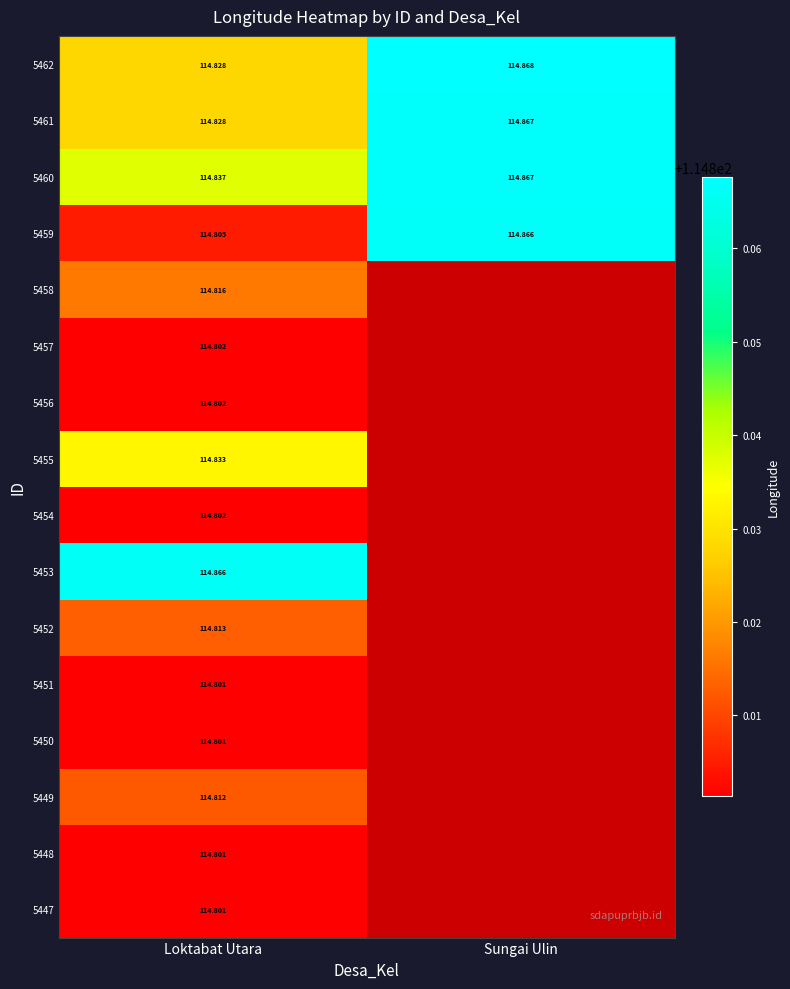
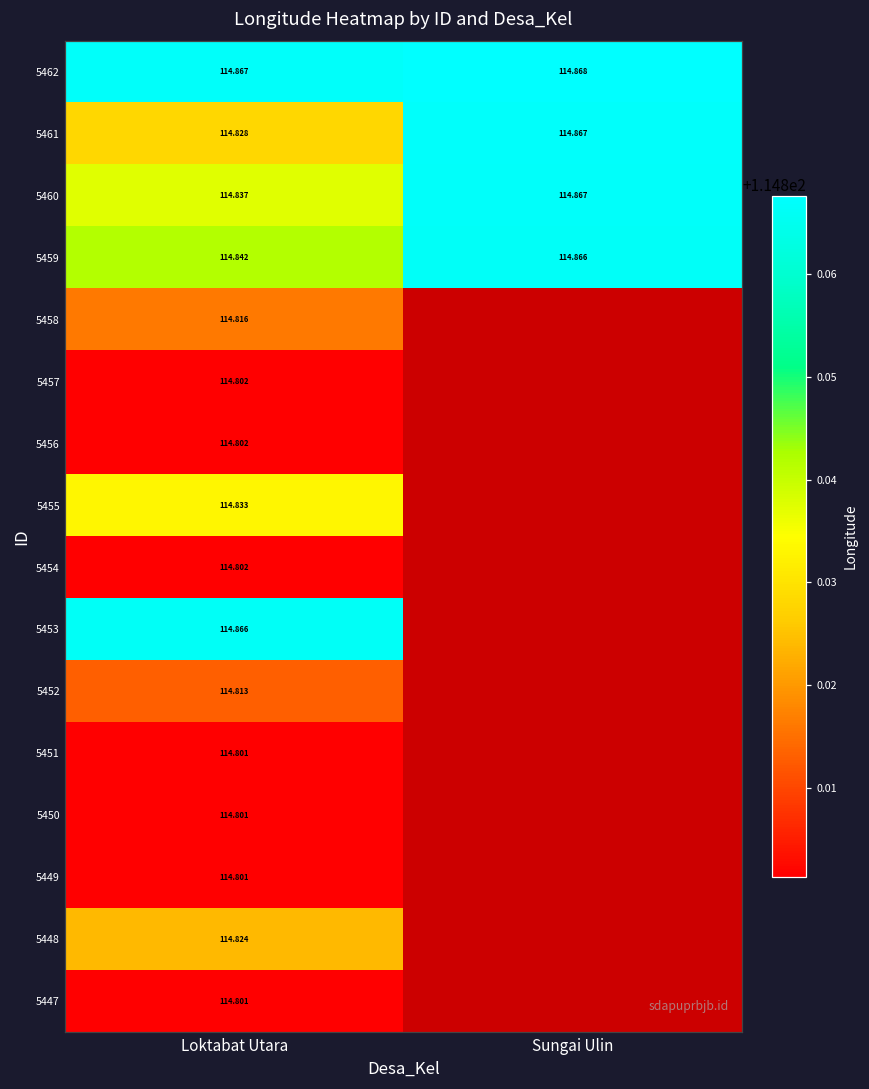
  {
    "5462": {
-     "Loktabat Utara": 114.828,
+     "Loktabat Utara": 114.867,
      "Sungai Ulin": 114.868
    },
    "5461": {
      "Loktabat Utara": 114.828,
      "Sungai Ulin": 114.867
    },
    "5460": {
      "Loktabat Utara": 114.837,
      "Sungai Ulin": 114.867
    },
    "5459": {
-     "Loktabat Utara": 114.805,
+     "Loktabat Utara": 114.842,
      "Sungai Ulin": 114.866
    },
    "5458": {
      "Loktabat Utara": 114.816
    },
    "5457": {
      "Loktabat Utara": 114.802
    },
    "5456": {
      "Loktabat Utara": 114.802
    },
    "5455": {
      "Loktabat Utara": 114.833
    },
    "5454": {
      "Loktabat Utara": 114.802
    },
    "5453": {
      "Loktabat Utara": 114.866
    },
    "5452": {
      "Loktabat Utara": 114.813
    },
    "5451": {
      "Loktabat Utara": 114.801
    },
    "5450": {
      "Loktabat Utara": 114.801
    },
    "5449": {
-     "Loktabat Utara": 114.812
+     "Loktabat Utara": 114.801
    },
    "5448": {
-     "Loktabat Utara": 114.801
+     "Loktabat Utara": 114.824
    },
    "5447": {
      "Loktabat Utara": 114.801
    }
  }
